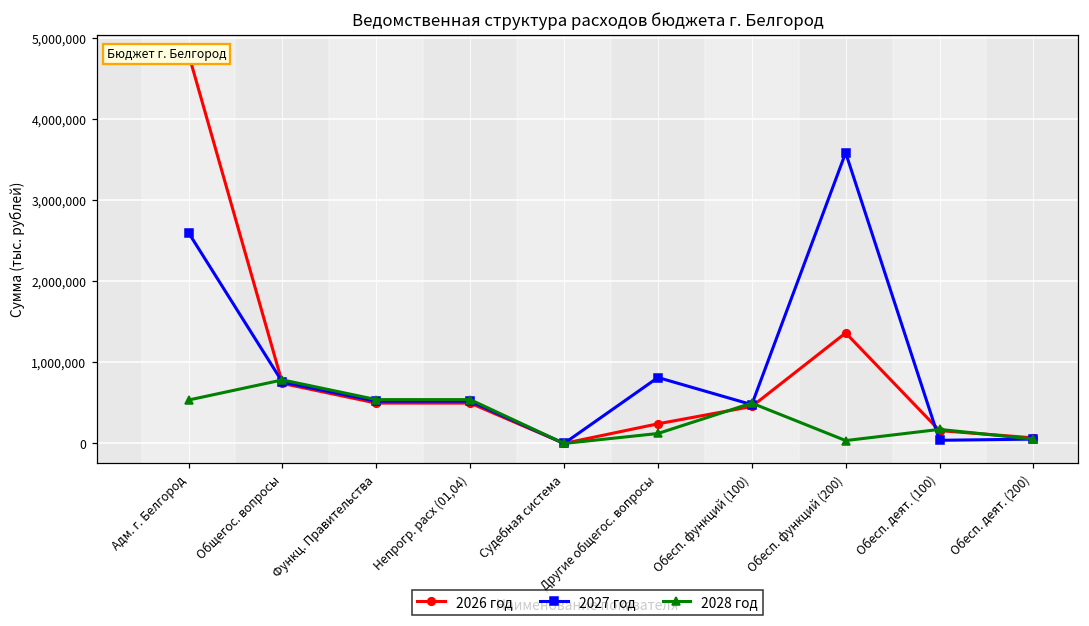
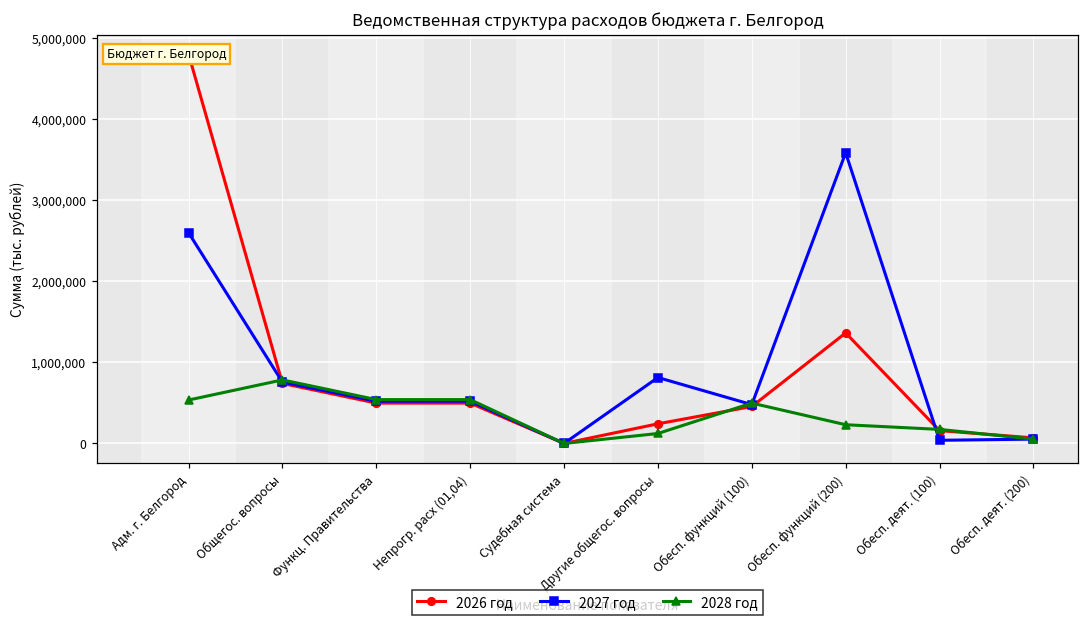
  {
    "2026 год": {
      "Другие общегос. вопросы": "200,000",
      "Обесп. функций (200)": "1,400,000"
    },
    "2027 год": {
      "Адм. г. Белгород": "2,600,000",
      "Другие общегос. вопросы": "800,000",
      "Обесп. функций (200)": "3,600,000",
      "Обесп. деят. (100)": "0"
    },
    "2028 год": {
      "Адм. г. Белгород": "500,000",
      "Другие общегос. вопросы": "100,000",
-     "Обесп. функций (200)": "0"
+     "Обесп. функций (200)": "200,000"
    }
  }
